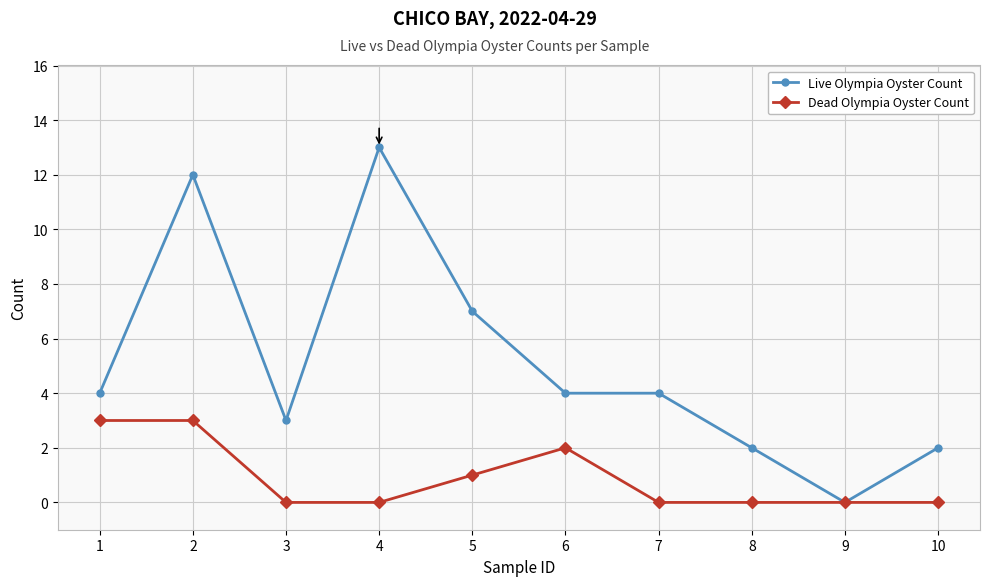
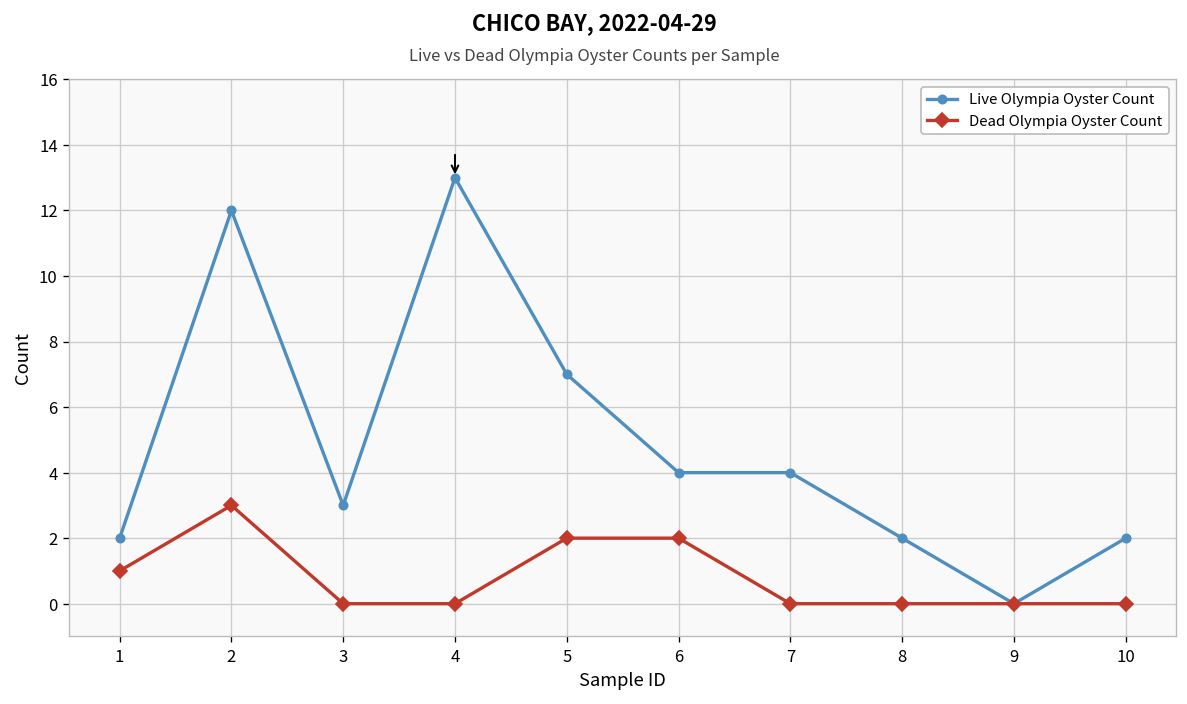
  {
    "Live Olympia Oyster Count": {
-     "1": 4,
+     "1": 2,
      "2": 12,
      "3": 3,
      "4": 13,
      "5": 7,
      "6": 4,
      "7": 4,
      "8": 2,
      "10": 2
    },
    "Dead Olympia Oyster Count": {
-     "1": 3,
+     "1": 1,
      "2": 3,
      "3": 0,
      "4": 0,
-     "5": 1,
+     "5": 2,
      "6": 2,
      "7": 0,
      "8": 0,
      "10": 0
    }
  }
